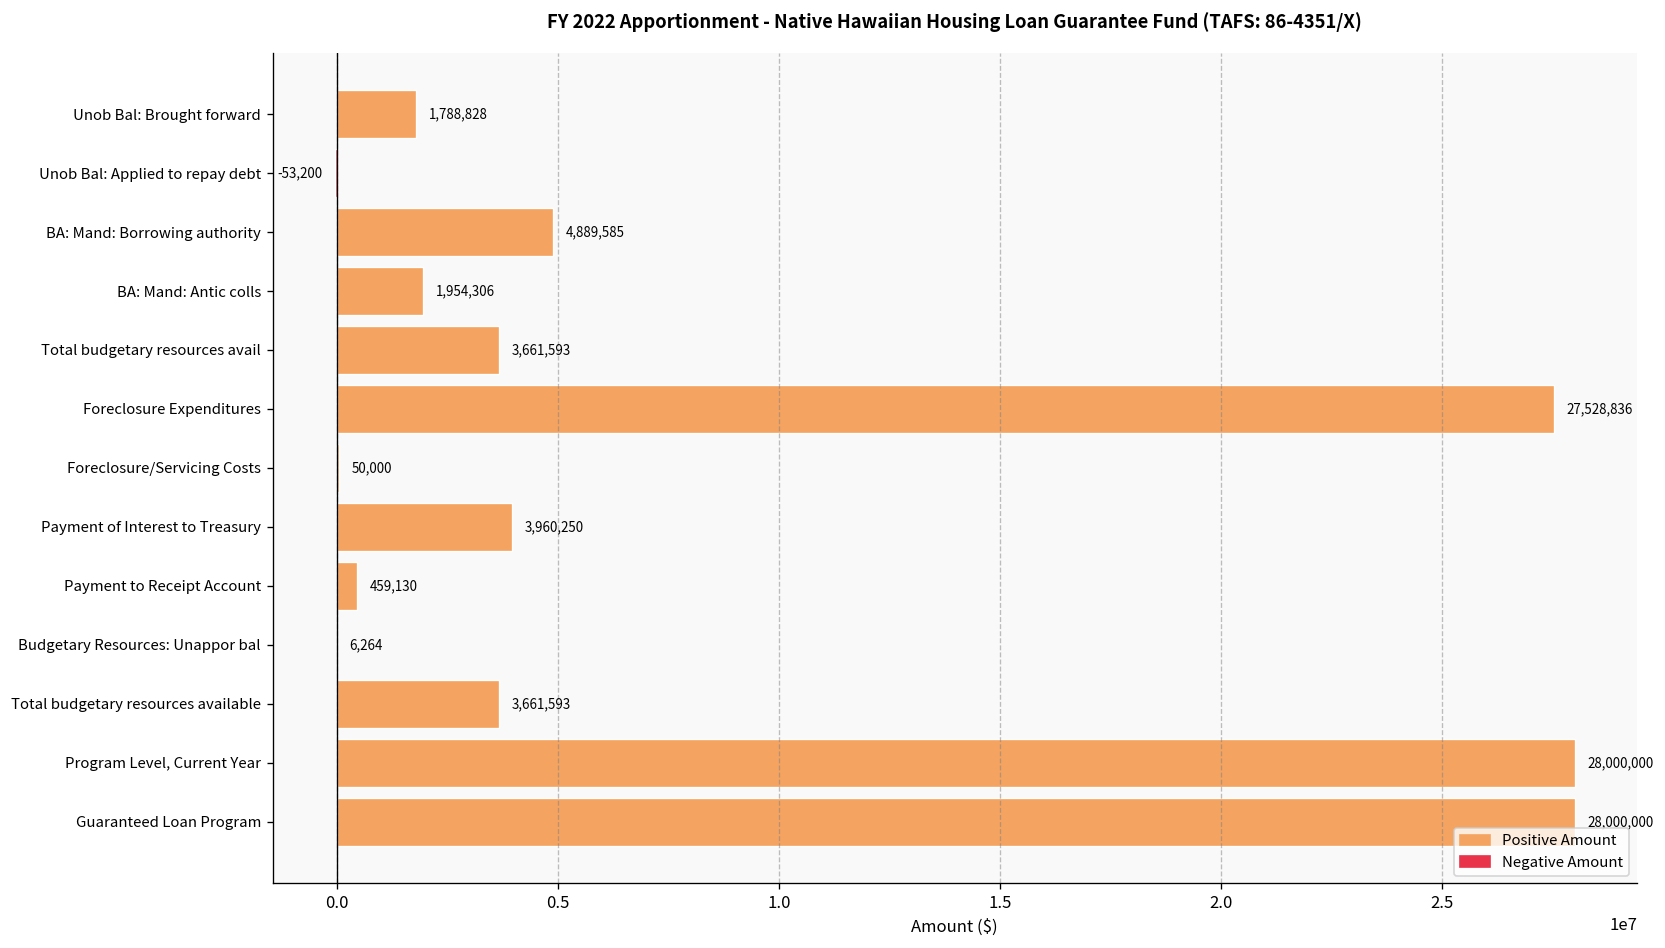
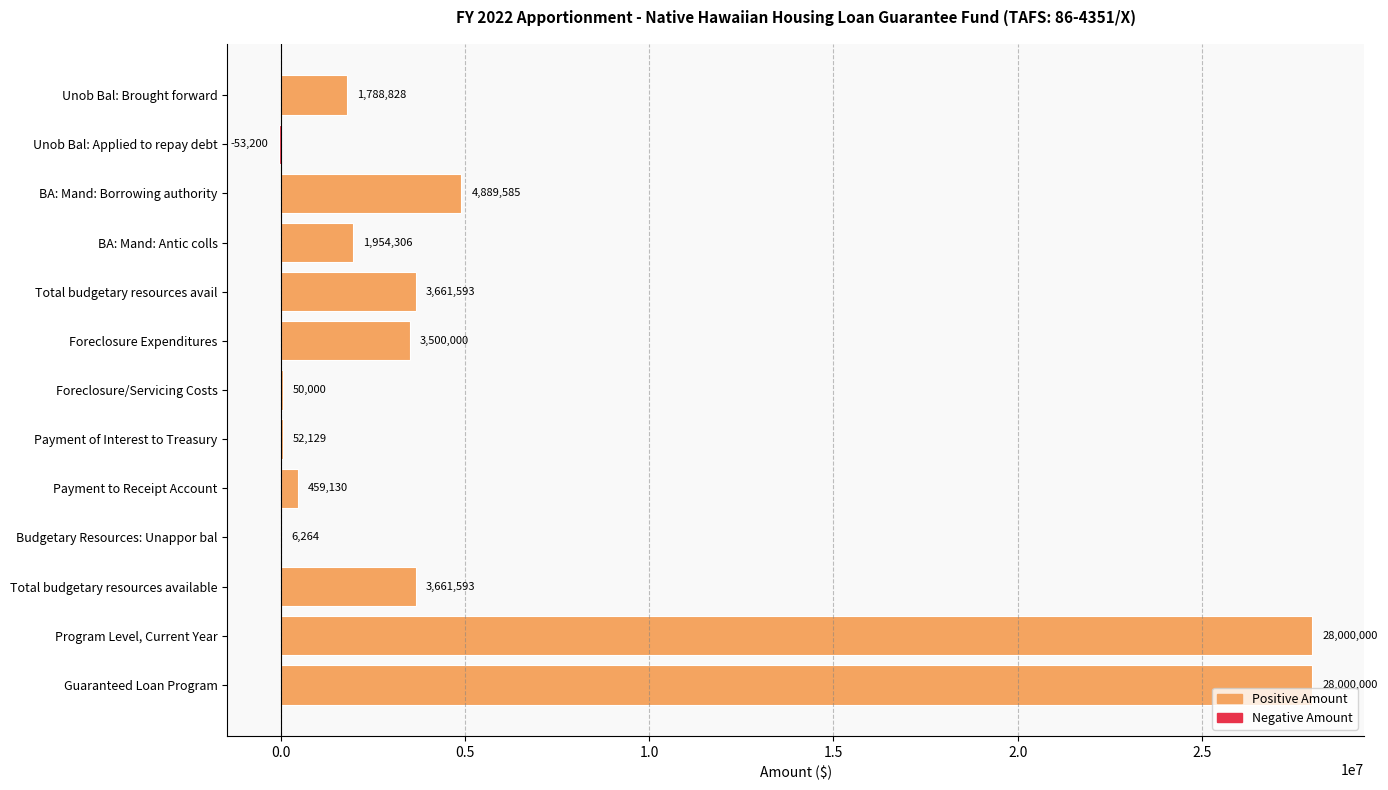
  {
    "Unob Bal: Brought forward": "1,788,828",
    "Unob Bal: Applied to repay debt": "-53,200",
    "BA: Mand: Borrowing authority": "4,889,585",
    "BA: Mand: Antic colls": "1,954,306",
    "Total budgetary resources avail": "3,661,593",
-   "Foreclosure Expenditures": "27,528,836",
+   "Foreclosure Expenditures": "3,500,000",
    "Foreclosure/Servicing Costs": "50,000",
-   "Payment of Interest to Treasury": "3,960,250",
+   "Payment of Interest to Treasury": "52,129",
    "Payment to Receipt Account": "459,130",
    "Budgetary Resources: Unappor bal": "6,264",
    "Total budgetary resources available": "3,661,593",
    "Program Level, Current Year": "28,000,000"
  }
